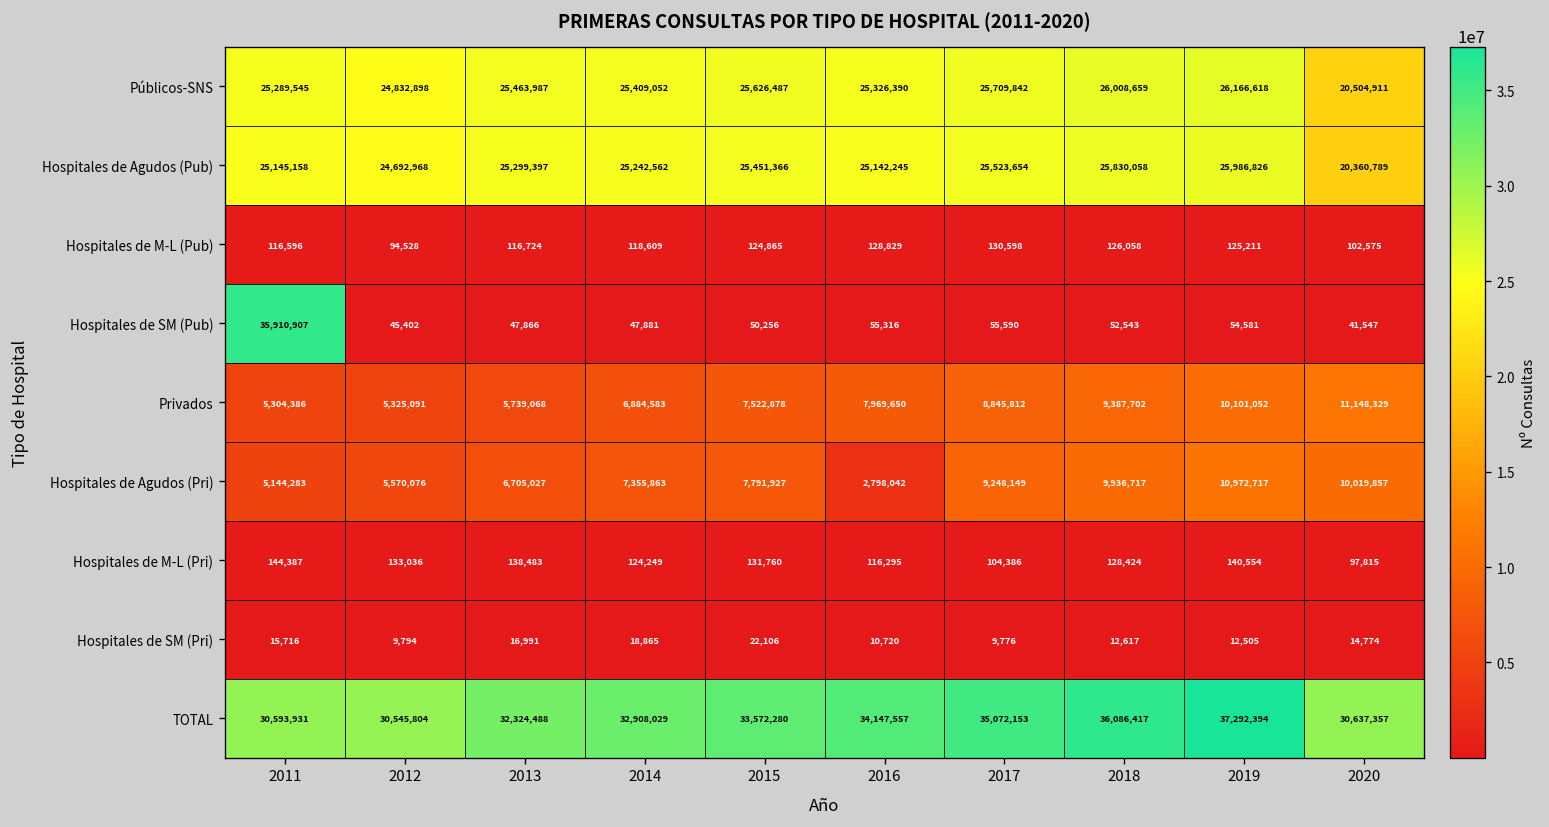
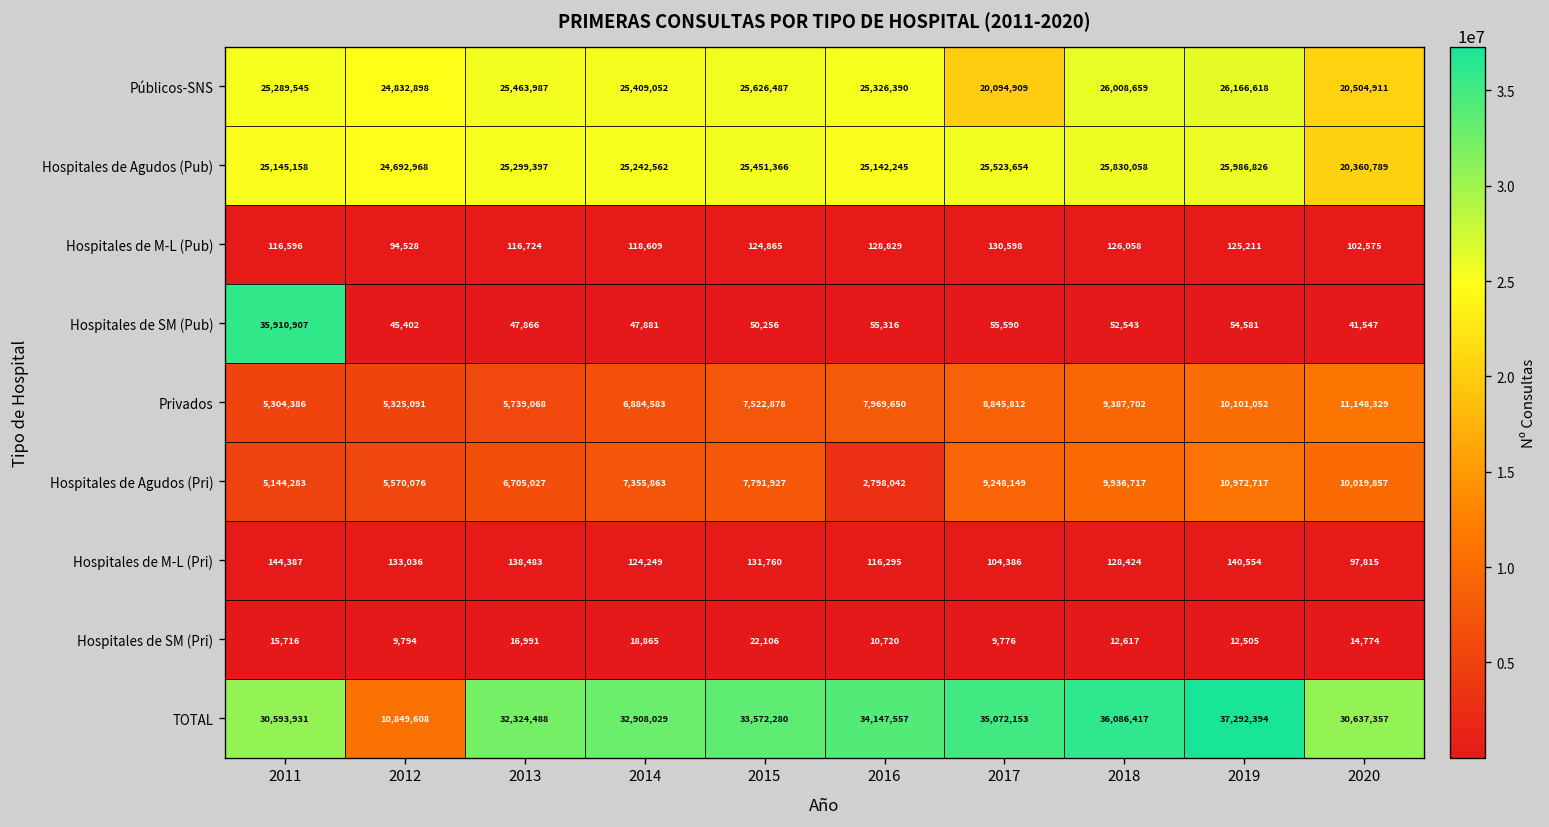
  {
    "Públicos-SNS": {
      "2011": "25,289,545",
      "2012": "24,832,898",
      "2013": "25,463,987",
      "2014": "25,409,052",
      "2015": "25,626,487",
      "2016": "25,326,390",
-     "2017": "25,709,842",
+     "2017": "20,094,909",
      "2018": "26,008,659",
      "2019": "26,166,618",
      "2020": "20,504,911"
    },
    "Hospitales de Agudos (Pub)": {
      "2011": "25,145,158",
      "2012": "24,692,968",
      "2013": "25,299,397",
      "2014": "25,242,562",
      "2015": "25,451,366",
      "2016": "25,142,245",
      "2017": "25,523,654",
      "2018": "25,830,058",
      "2019": "25,986,826",
      "2020": "20,360,789"
    },
    "Hospitales de M-L (Pub)": {
      "2011": "116,596",
      "2012": "94,528",
      "2013": "116,724",
      "2014": "118,609",
      "2015": "124,865",
      "2016": "128,829",
      "2017": "130,598",
      "2018": "126,058",
      "2019": "125,211",
      "2020": "102,575"
    },
    "Hospitales de SM (Pub)": {
      "2011": "35,910,907",
      "2012": "45,402",
      "2013": "47,866",
      "2014": "47,881",
      "2015": "50,256",
      "2016": "55,316",
      "2017": "55,590",
      "2018": "52,543",
      "2019": "54,581",
      "2020": "41,547"
    },
    "Privados": {
      "2011": "5,304,386",
      "2012": "5,325,091",
      "2013": "5,739,068",
      "2014": "6,884,583",
      "2015": "7,522,878",
      "2016": "7,969,650",
      "2017": "8,845,812",
      "2018": "9,387,702",
      "2019": "10,101,052",
      "2020": "11,148,329"
    },
    "Hospitales de Agudos (Pri)": {
      "2011": "5,144,283",
      "2012": "5,570,076",
      "2013": "6,705,027",
      "2014": "7,355,863",
      "2015": "7,791,927",
      "2016": "2,798,042",
      "2017": "9,248,149",
      "2018": "9,936,717",
      "2019": "10,972,717",
      "2020": "10,019,857"
    },
    "Hospitales de M-L (Pri)": {
      "2011": "144,387",
      "2012": "133,036",
      "2013": "138,483",
      "2014": "124,249",
      "2015": "131,760",
      "2016": "116,295",
      "2017": "104,386",
      "2018": "128,424",
      "2019": "140,554",
      "2020": "97,815"
    },
    "Hospitales de SM (Pri)": {
      "2011": "15,716",
      "2012": "9,794",
      "2013": "16,991",
      "2014": "18,865",
      "2015": "22,106",
      "2016": "10,720",
      "2017": "9,776",
      "2018": "12,617",
      "2019": "12,505",
      "2020": "14,774"
    },
    "TOTAL": {
      "2011": "30,593,931",
-     "2012": "30,545,804",
+     "2012": "10,849,608",
      "2013": "32,324,488",
      "2014": "32,908,029",
      "2015": "33,572,280",
      "2016": "34,147,557",
      "2017": "35,072,153",
      "2018": "36,086,417",
      "2019": "37,292,394",
      "2020": "30,637,357"
    }
  }
